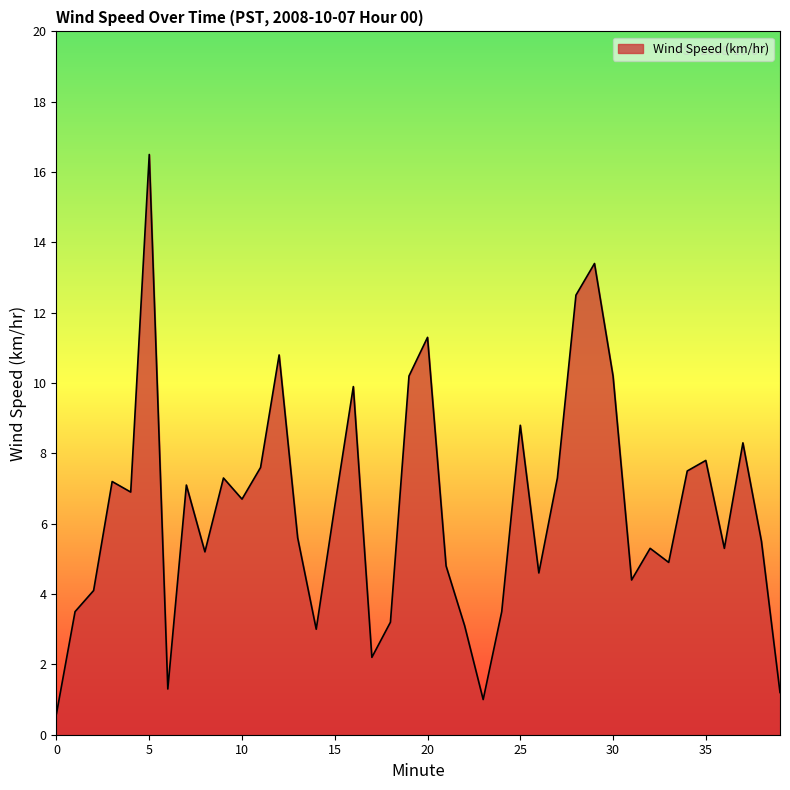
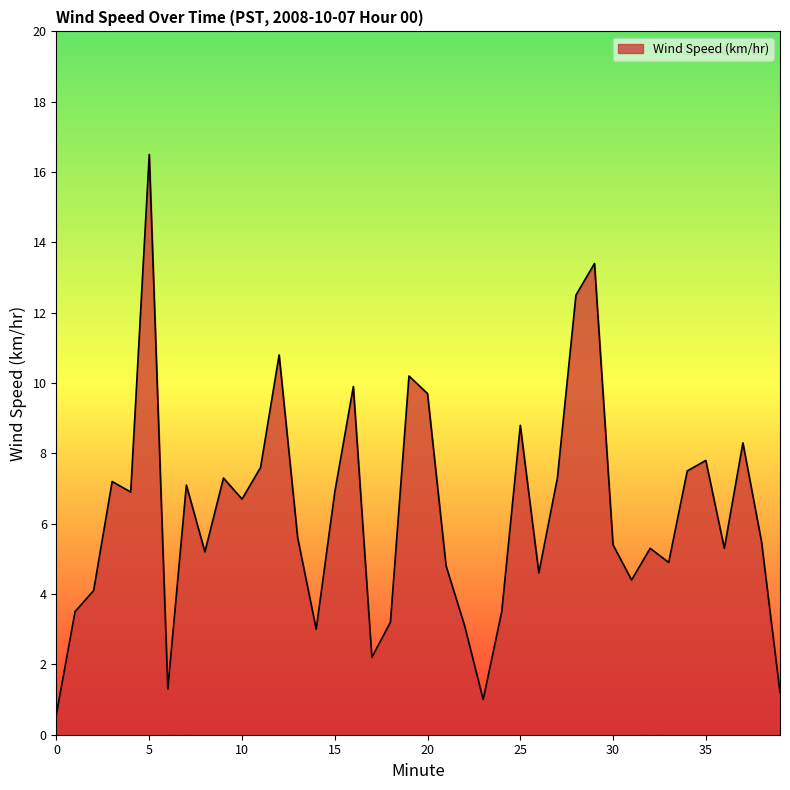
  {
    "0": 0.6,
    "5": 16.5,
    "10": 6.7,
-   "15": 6.5,
-   "20": 11.3,
+   "15": 6.9,
+   "20": 9.7,
    "25": 8.8,
-   "30": 10.2,
+   "30": 5.4,
    "35": 7.8
  }
